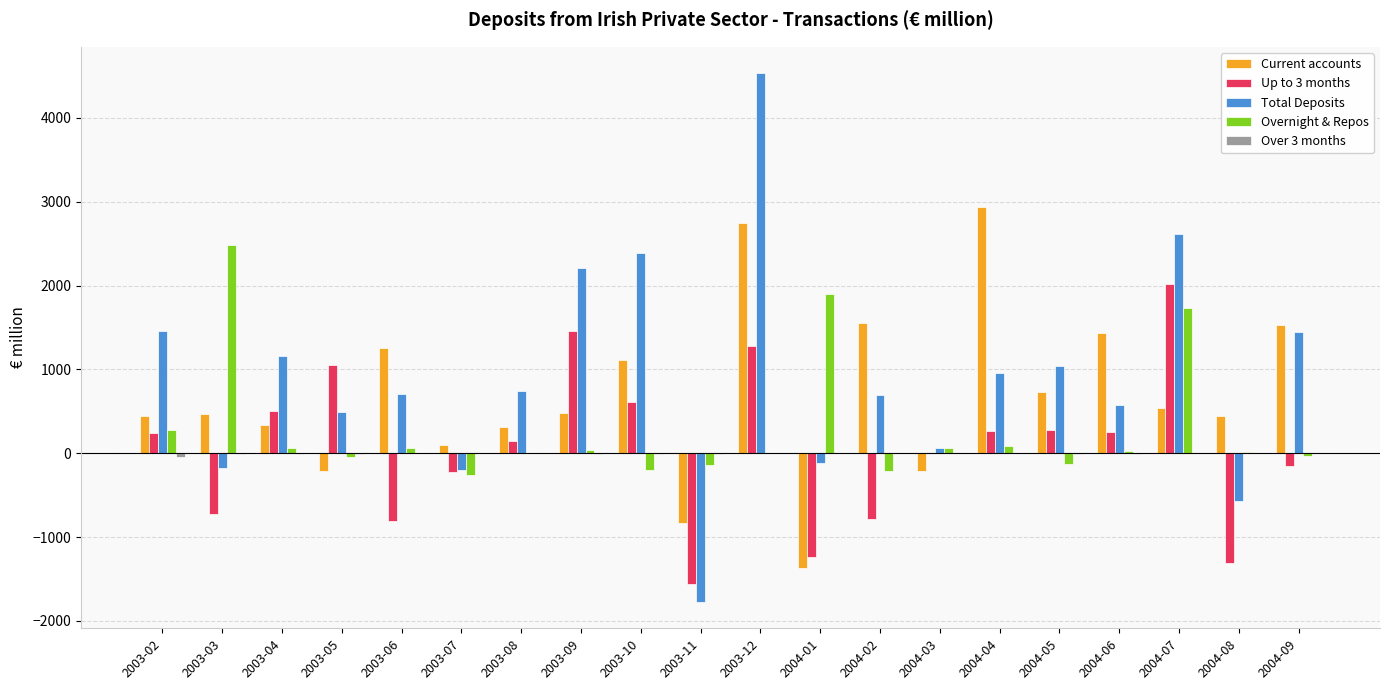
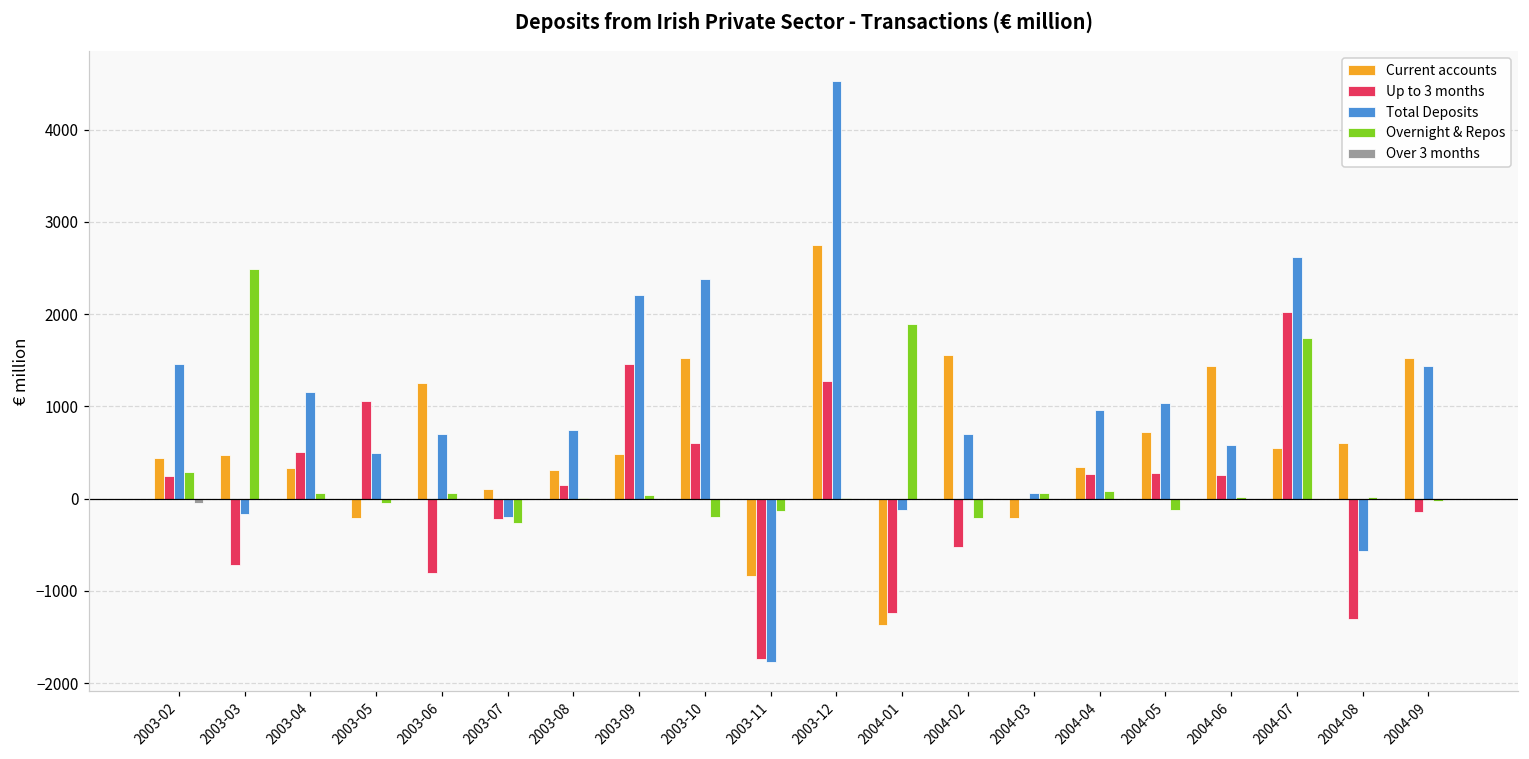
  {
    "Current accounts": {
      "2003-02": 400,
      "2003-03": 500,
      "2003-04": 300,
      "2003-05": -200,
      "2003-06": 1300,
      "2003-07": 100,
      "2003-08": 300,
      "2003-09": 500,
-     "2003-10": 1100,
+     "2003-10": 1500,
      "2003-11": -800,
      "2003-12": 2800,
      "2004-01": -1400,
      "2004-02": 1600,
      "2004-03": -200,
-     "2004-04": 2900,
+     "2004-04": 300,
      "2004-05": 700,
      "2004-06": 1400,
      "2004-07": 500,
-     "2004-08": 400,
+     "2004-08": 600,
      "2004-09": 1500
    },
    "Up to 3 months": {
      "2003-02": 200,
      "2003-03": -700,
      "2003-04": 500,
      "2003-05": 1100,
      "2003-06": -800,
      "2003-07": -200,
      "2003-08": 200,
      "2003-09": 1500,
      "2003-10": 600,
-     "2003-11": -1600,
+     "2003-11": -1700,
      "2003-12": 1300,
      "2004-01": -1200,
-     "2004-02": -800,
+     "2004-02": -500,
      "2004-04": 300,
      "2004-05": 300,
      "2004-06": 300,
      "2004-07": 2000,
      "2004-08": -1300,
      "2004-09": -100
    },
    "Total Deposits": {
      "2003-02": 1500,
      "2003-03": -200,
      "2003-04": 1200,
      "2003-05": 500,
      "2003-06": 700,
      "2003-07": -200,
      "2003-08": 700,
      "2003-09": 2200,
      "2003-10": 2400,
      "2003-11": -1800,
      "2003-12": 4500,
      "2004-01": -100,
      "2004-02": 700,
      "2004-03": 100,
      "2004-04": 1000,
      "2004-05": 1000,
      "2004-06": 600,
      "2004-07": 2600,
      "2004-08": -600,
      "2004-09": 1400
    },
    "Overnight & Repos": {
      "2003-02": 300,
      "2003-03": 2500,
      "2003-04": 100,
      "2003-05": 0,
      "2003-06": 100,
      "2003-07": -300,
      "2003-09": 0,
      "2003-10": -200,
      "2003-11": -100,
      "2004-01": 1900,
      "2004-02": -200,
      "2004-03": 100,
      "2004-04": 100,
      "2004-05": -100,
      "2004-07": 1700
    },
    "Over 3 months": {
      "2003-02": 0,
      "2003-08": 0,
      "2004-01": 0,
      "2004-07": 0
    }
  }
